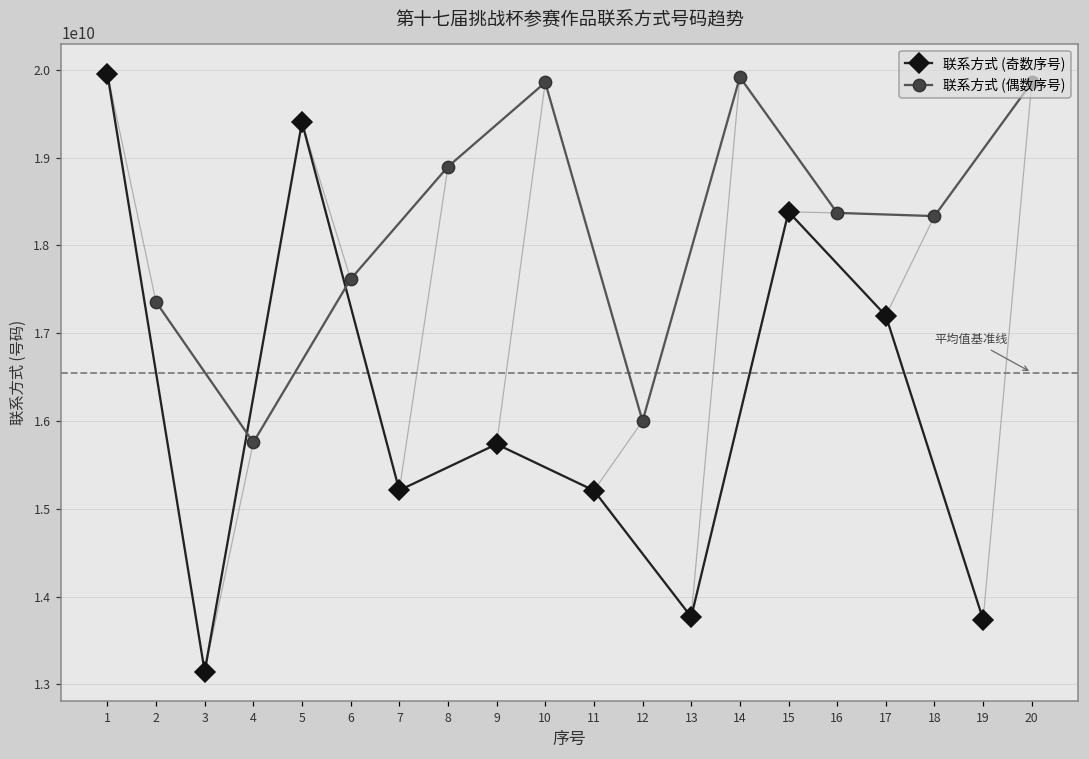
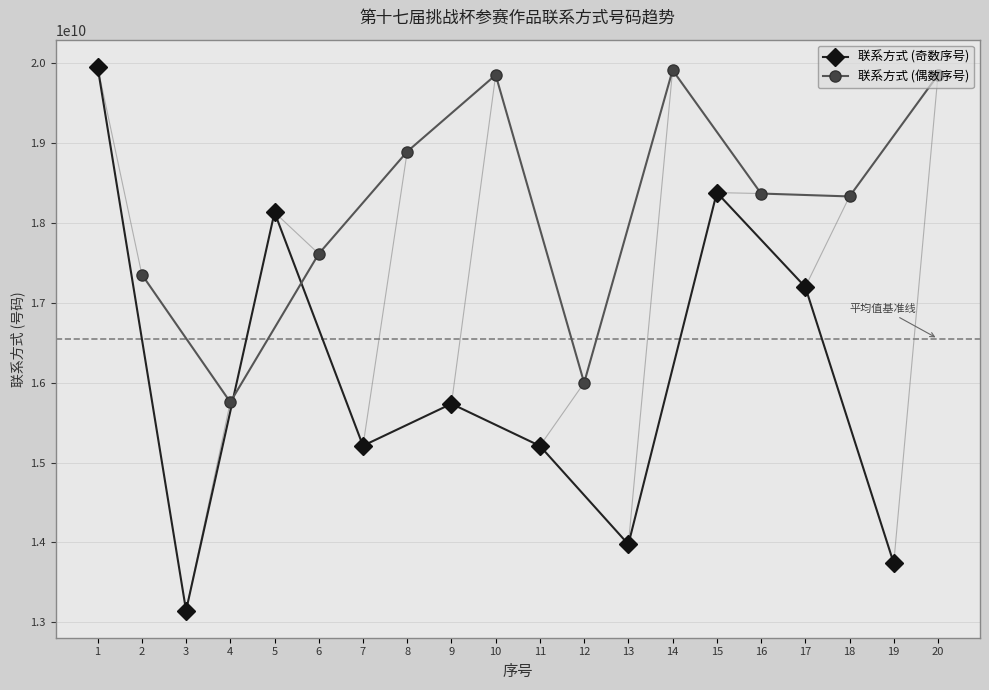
  {
    "联系方式 (奇数序号)": {
-     "5": 19400000000,
-     "13": 13800000000
+     "5": 18100000000,
+     "13": 14000000000
    }
  }
